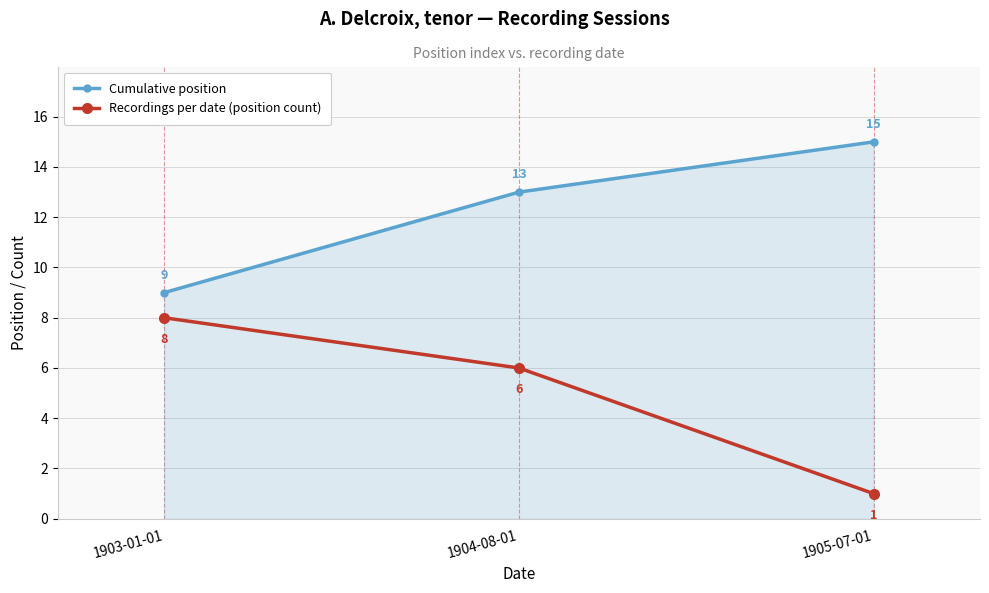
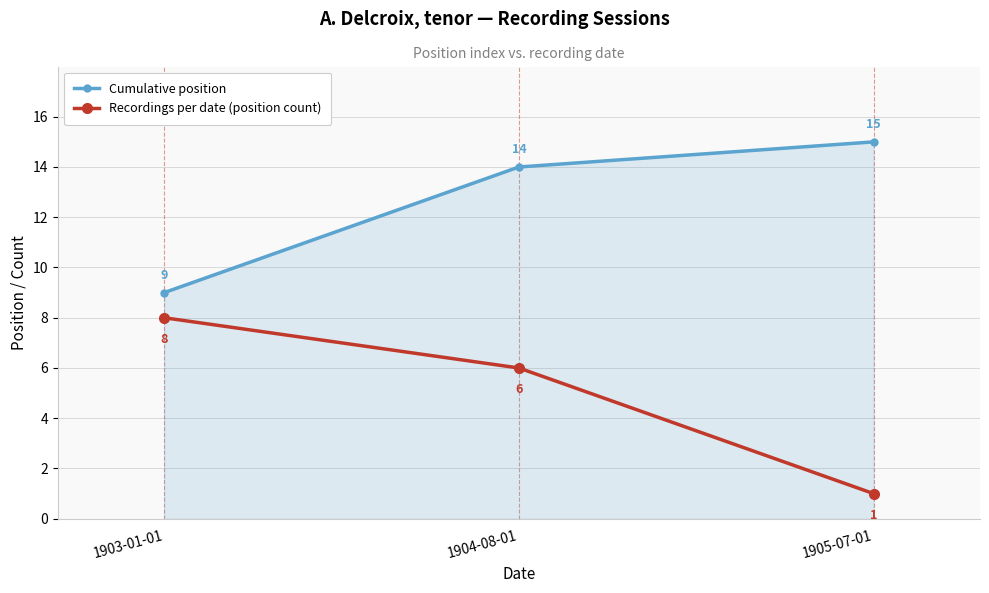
  {
    "Cumulative position": {
      "1903-01-01": 9,
-     "1904-08-01": 13,
+     "1904-08-01": 14,
      "1905-07-01": 15
    },
    "Recordings per date (position count)": {
      "1903-01-01": 8,
      "1904-08-01": 6,
      "1905-07-01": 1
    }
  }
